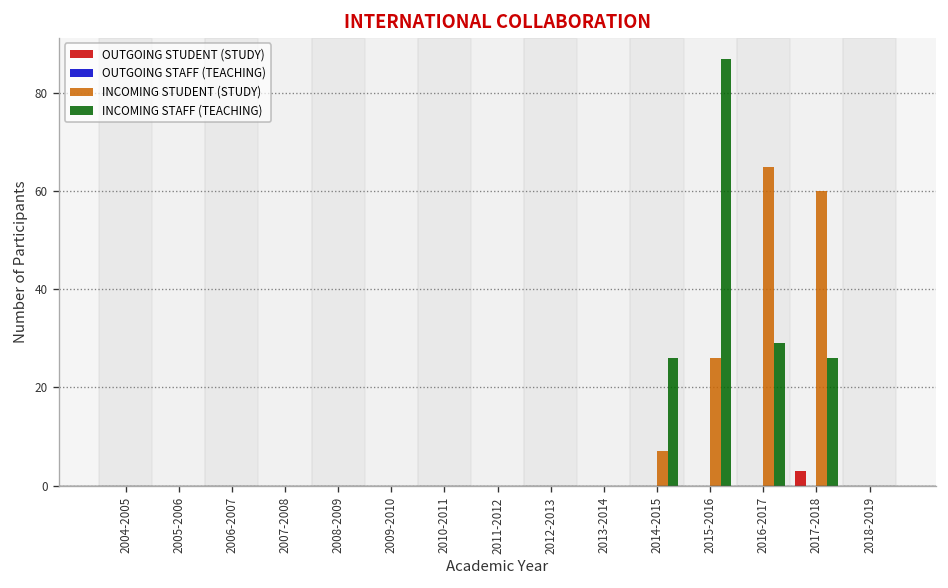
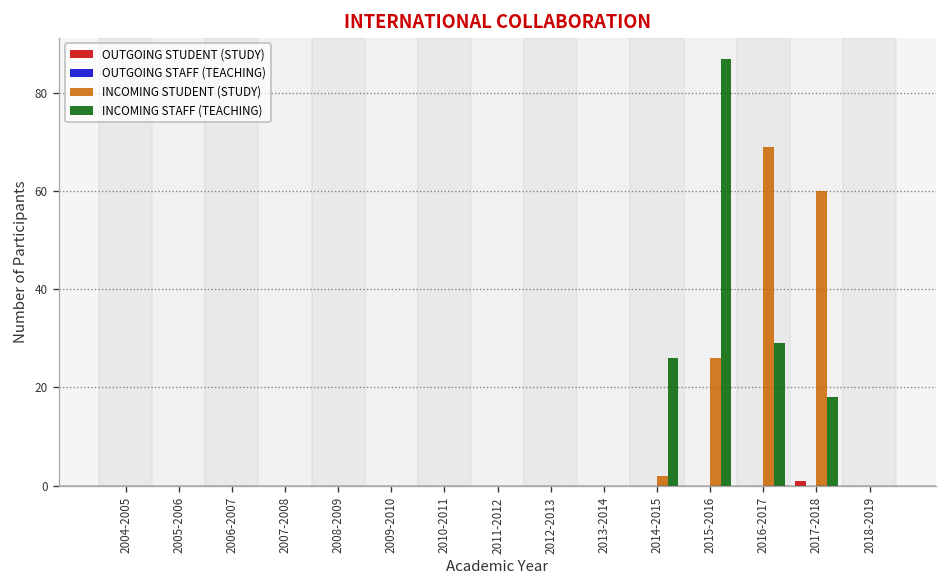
  {
    "OUTGOING STUDENT (STUDY)": {
      "2004-2005": 0,
      "2005-2006": 0,
      "2006-2007": 0,
      "2007-2008": 0,
      "2008-2009": 0,
      "2009-2010": 0,
      "2010-2011": 0,
      "2011-2012": 0,
      "2012-2013": 0,
      "2013-2014": 0,
      "2014-2015": 0,
      "2015-2016": 0,
      "2016-2017": 0,
-     "2017-2018": 3,
+     "2017-2018": 1,
      "2018-2019": 0
    },
    "OUTGOING STAFF (TEACHING)": {
      "2004-2005": 0,
      "2005-2006": 0,
      "2006-2007": 0,
      "2007-2008": 0,
      "2008-2009": 0,
      "2009-2010": 0,
      "2010-2011": 0,
      "2011-2012": 0,
      "2012-2013": 0,
      "2013-2014": 0,
      "2014-2015": 0,
      "2015-2016": 0,
      "2016-2017": 0,
      "2017-2018": 0,
      "2018-2019": 0
    },
    "INCOMING STUDENT (STUDY)": {
      "2004-2005": 0,
      "2005-2006": 0,
      "2006-2007": 0,
      "2007-2008": 0,
      "2008-2009": 0,
      "2009-2010": 0,
      "2010-2011": 0,
      "2011-2012": 0,
      "2012-2013": 0,
      "2013-2014": 0,
-     "2014-2015": 7,
+     "2014-2015": 2,
      "2015-2016": 26,
-     "2016-2017": 65,
+     "2016-2017": 69,
      "2017-2018": 60,
      "2018-2019": 0
    },
    "INCOMING STAFF (TEACHING)": {
      "2004-2005": 0,
      "2005-2006": 0,
      "2006-2007": 0,
      "2007-2008": 0,
      "2008-2009": 0,
      "2009-2010": 0,
      "2010-2011": 0,
      "2011-2012": 0,
      "2012-2013": 0,
      "2013-2014": 0,
      "2014-2015": 26,
      "2015-2016": 87,
      "2016-2017": 29,
-     "2017-2018": 26,
+     "2017-2018": 18,
      "2018-2019": 0
    }
  }
